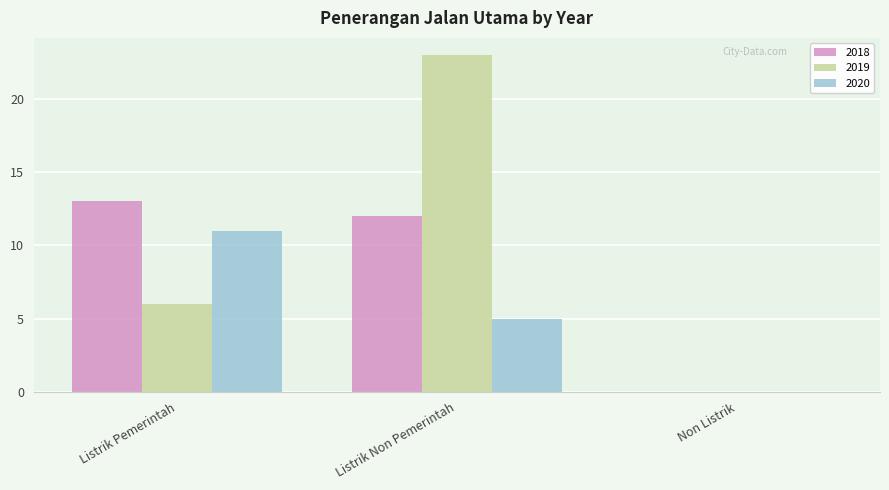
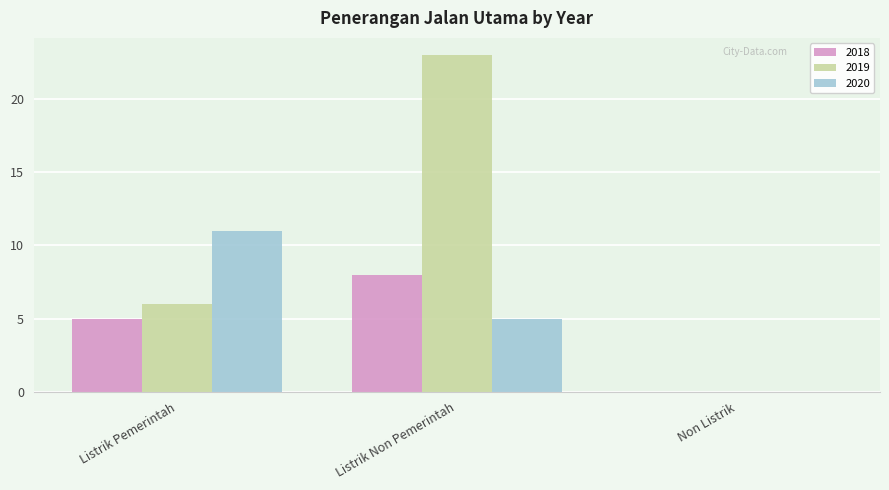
  {
    "2018": {
-     "Listrik Pemerintah": 13,
-     "Listrik Non Pemerintah": 12,
+     "Listrik Pemerintah": 5,
+     "Listrik Non Pemerintah": 8,
      "Non Listrik": 0
    },
    "2019": {
      "Listrik Pemerintah": 6,
      "Listrik Non Pemerintah": 23,
      "Non Listrik": 0
    },
    "2020": {
      "Listrik Pemerintah": 11,
      "Listrik Non Pemerintah": 5,
      "Non Listrik": 0
    }
  }
